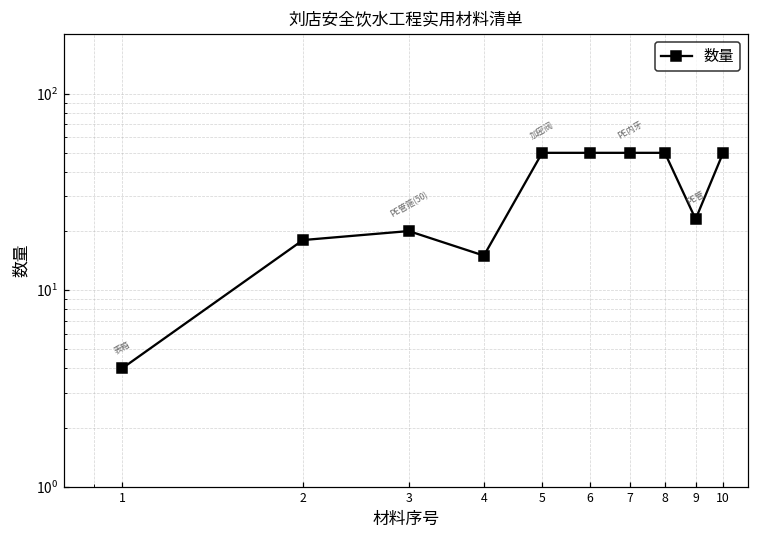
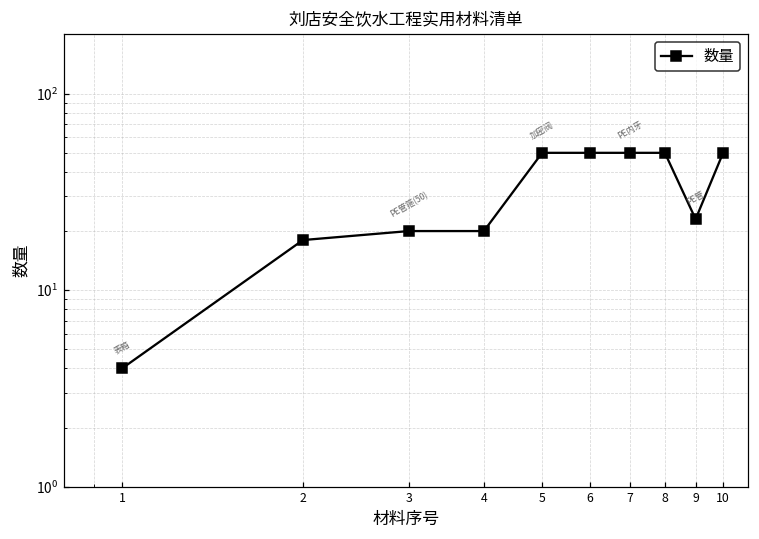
  {
    "1": 4,
    "2": 18,
-   "4": 15,
+   "4": 20,
    "5": 50,
    "6": 50,
    "7": 50,
    "8": 50,
    "9": 23,
    "10": 50
  }
